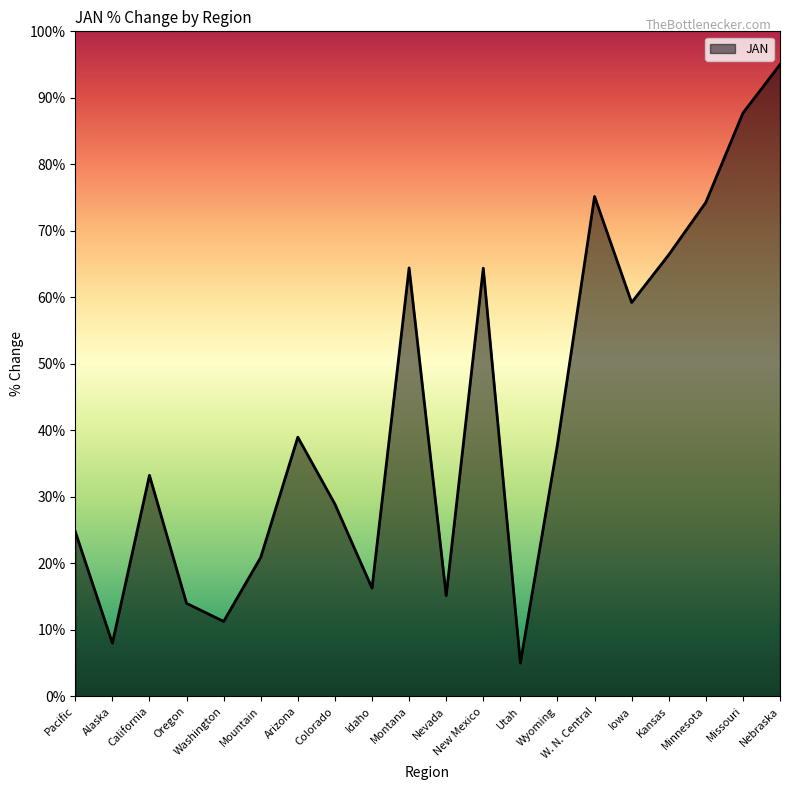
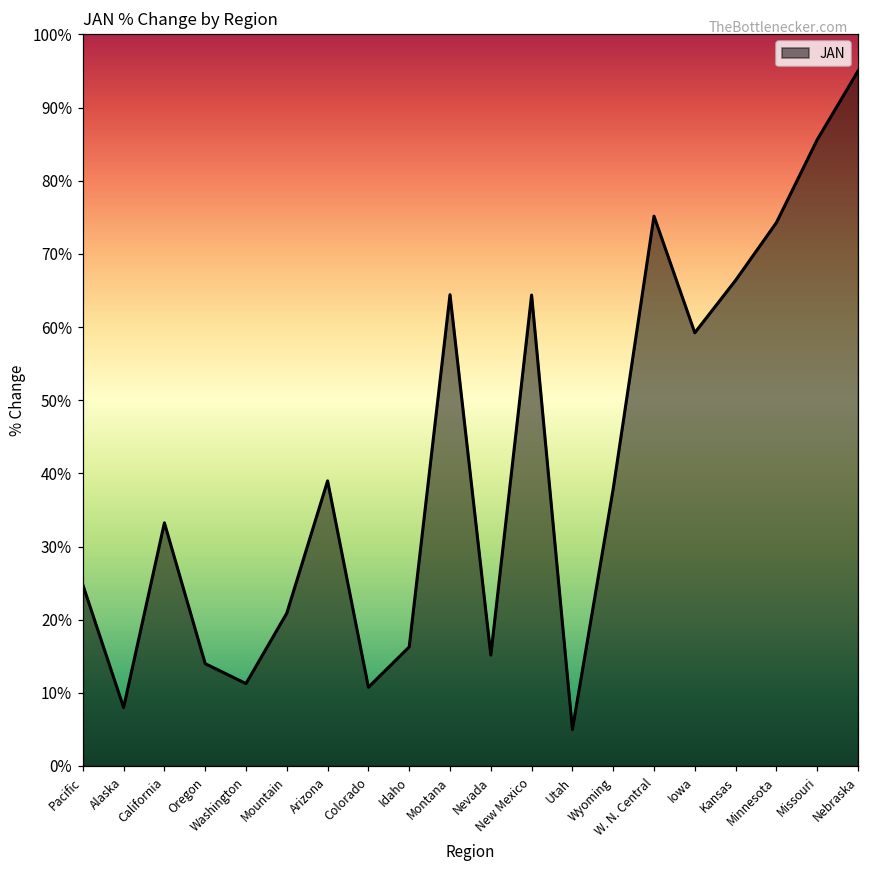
  {
    "Pacific": "25%",
    "Alaska": "8%",
    "California": "33%",
    "Oregon": "14%",
    "Washington": "11%",
    "Mountain": "21%",
    "Arizona": "39%",
-   "Colorado": "29%",
+   "Colorado": "11%",
    "Idaho": "16%",
    "Montana": "64%",
    "Nevada": "15%",
    "New Mexico": "64%",
    "Utah": "5%",
    "Wyoming": "38%",
    "W. N. Central": "75%",
    "Iowa": "59%",
    "Kansas": "66%",
    "Minnesota": "74%",
-   "Missouri": "88%",
+   "Missouri": "86%",
    "Nebraska": "95%"
  }
